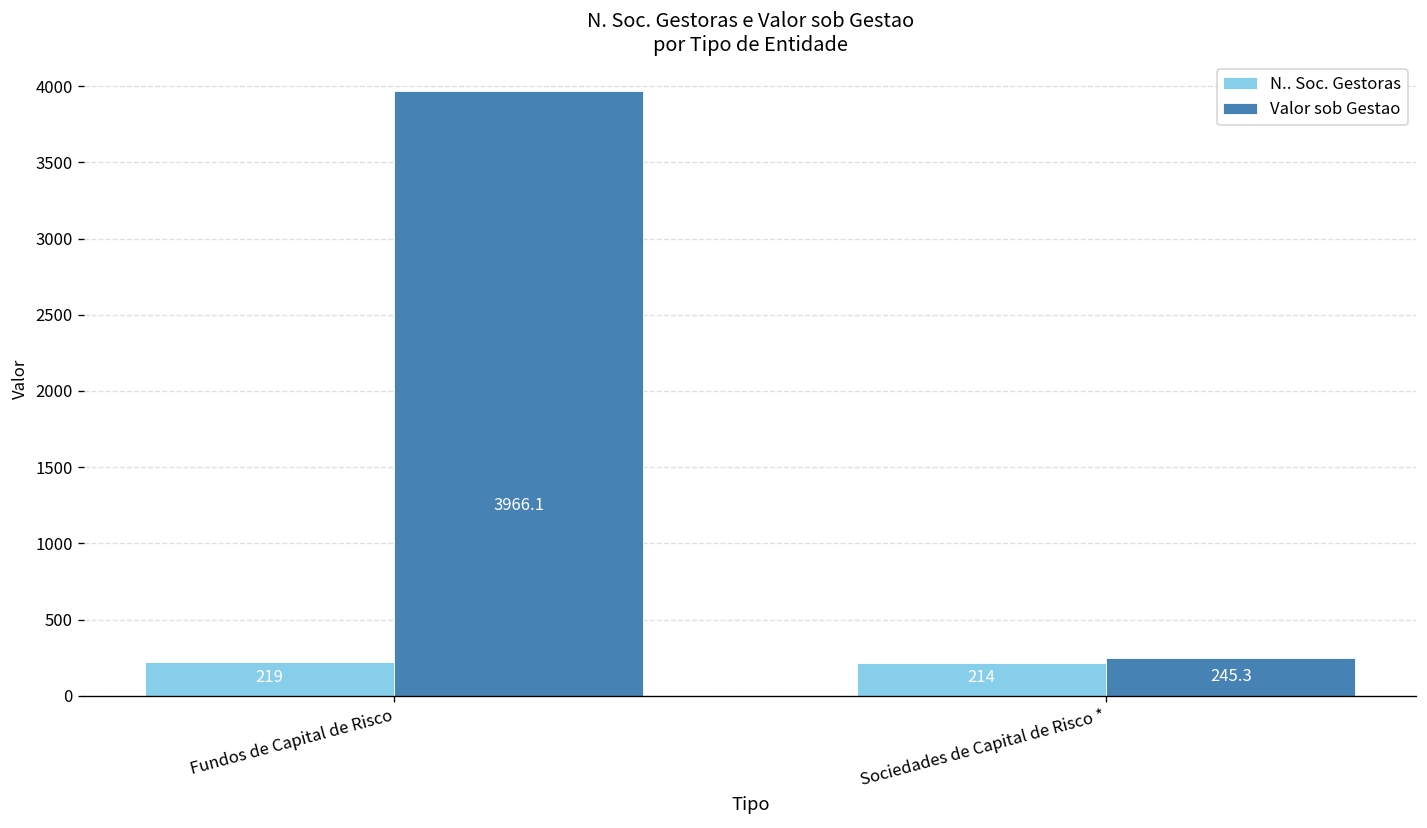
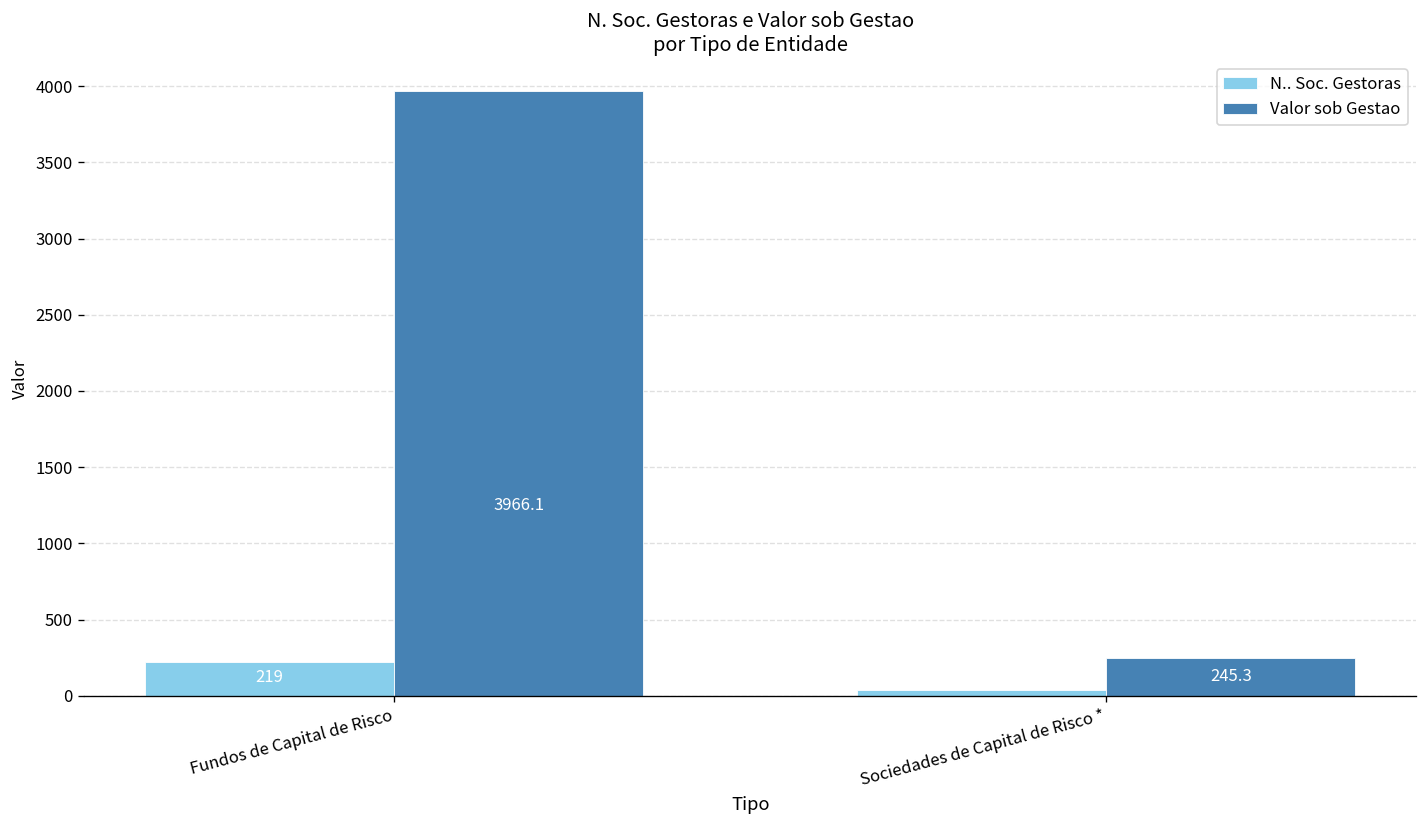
  {
    "N.. Soc. Gestoras": {
-     "Sociedades de Capital de Risco *": 210
+     "Sociedades de Capital de Risco *": 40
    },
    "Valor sob Gestao": {
      "Fundos de Capital de Risco": 3966.1,
      "Sociedades de Capital de Risco *": 245.3
    }
  }
